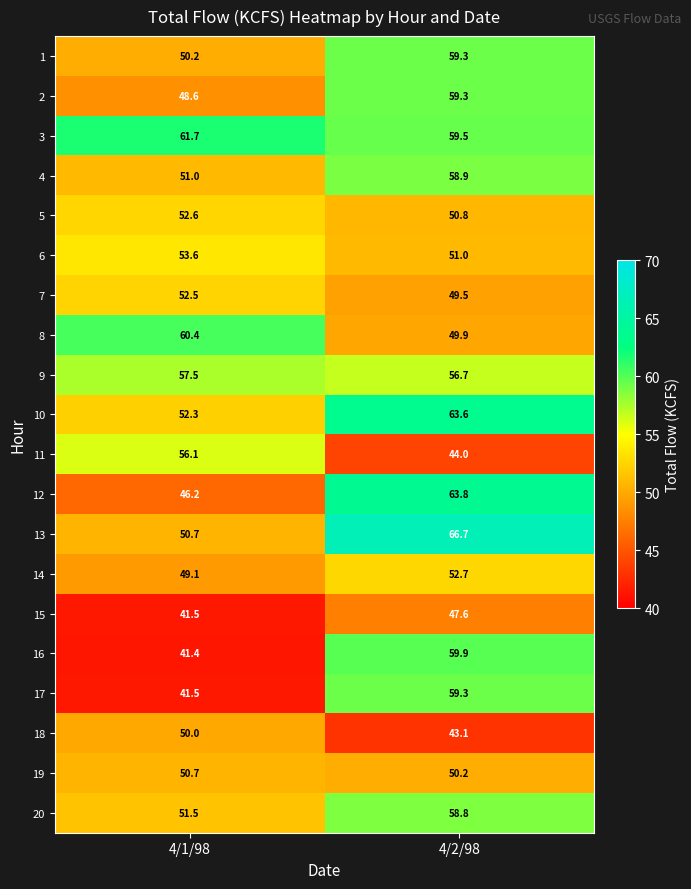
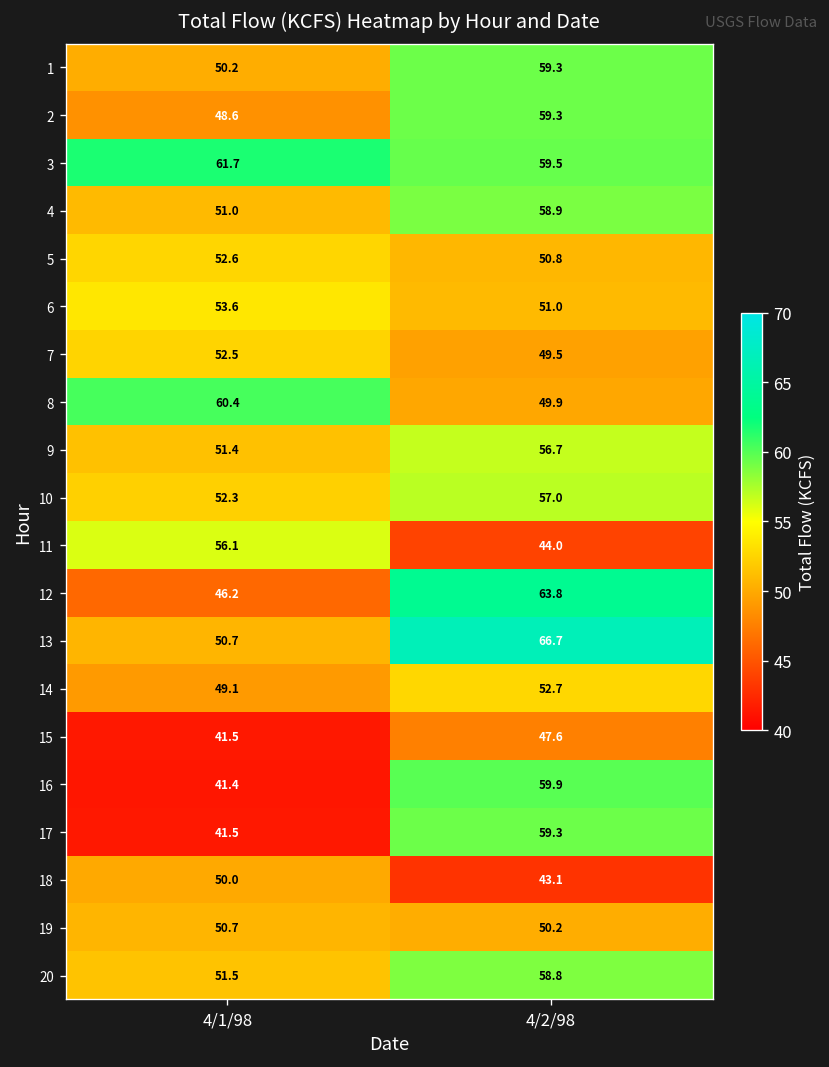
  {
    "1": {
      "4/1/98": 50.2,
      "4/2/98": 59.3
    },
    "2": {
      "4/1/98": 48.6,
      "4/2/98": 59.3
    },
    "3": {
      "4/1/98": 61.7,
      "4/2/98": 59.5
    },
    "4": {
      "4/1/98": 51.0,
      "4/2/98": 58.9
    },
    "5": {
      "4/1/98": 52.6,
      "4/2/98": 50.8
    },
    "6": {
      "4/1/98": 53.6,
      "4/2/98": 51.0
    },
    "7": {
      "4/1/98": 52.5,
      "4/2/98": 49.5
    },
    "8": {
      "4/1/98": 60.4,
      "4/2/98": 49.9
    },
    "9": {
-     "4/1/98": 57.5,
+     "4/1/98": 51.4,
      "4/2/98": 56.7
    },
    "10": {
      "4/1/98": 52.3,
-     "4/2/98": 63.6
+     "4/2/98": 57.0
    },
    "11": {
      "4/1/98": 56.1,
      "4/2/98": 44.0
    },
    "12": {
      "4/1/98": 46.2,
      "4/2/98": 63.8
    },
    "13": {
      "4/1/98": 50.7,
      "4/2/98": 66.7
    },
    "14": {
      "4/1/98": 49.1,
      "4/2/98": 52.7
    },
    "15": {
      "4/1/98": 41.5,
      "4/2/98": 47.6
    },
    "16": {
      "4/1/98": 41.4,
      "4/2/98": 59.9
    },
    "17": {
      "4/1/98": 41.5,
      "4/2/98": 59.3
    },
    "18": {
      "4/1/98": 50.0,
      "4/2/98": 43.1
    },
    "19": {
      "4/1/98": 50.7,
      "4/2/98": 50.2
    },
    "20": {
      "4/1/98": 51.5,
      "4/2/98": 58.8
    }
  }
